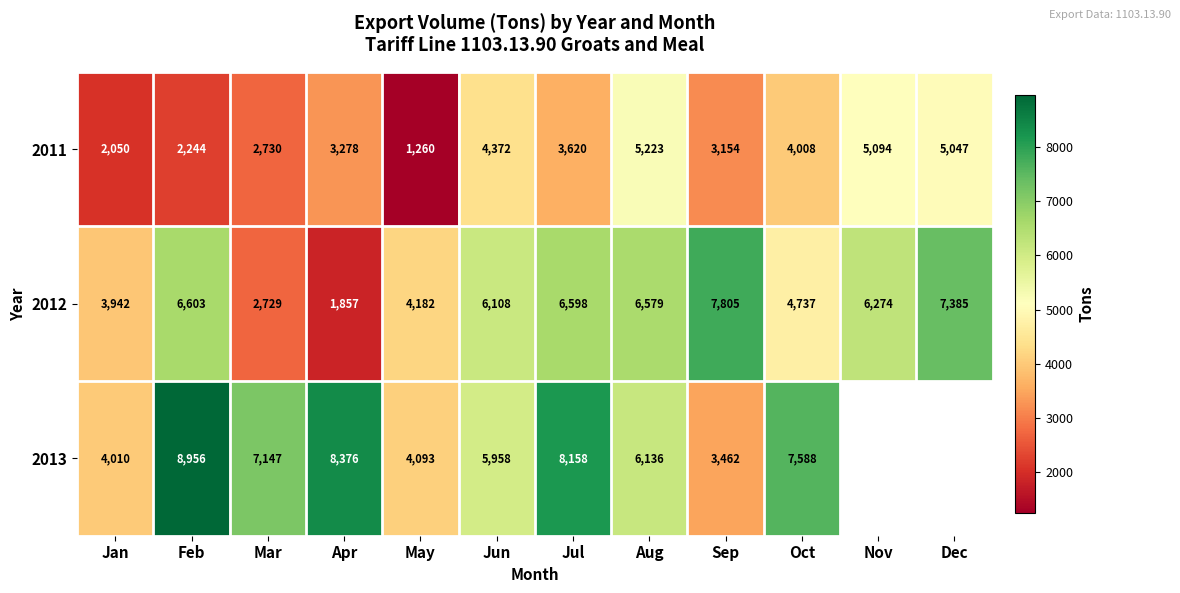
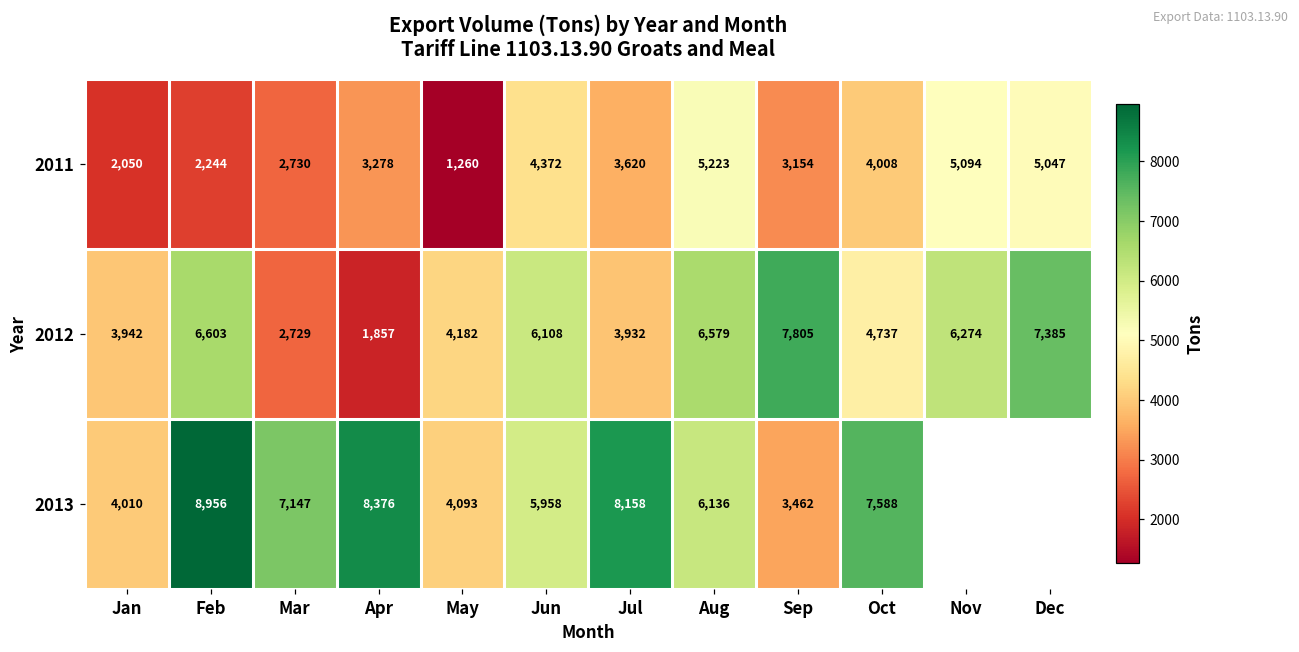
  {
    "2011": {
      "Jan": "2,050",
      "Feb": "2,244",
      "Mar": "2,730",
      "Apr": "3,278",
      "May": "1,260",
      "Jun": "4,372",
      "Jul": "3,620",
      "Aug": "5,223",
      "Sep": "3,154",
      "Oct": "4,008",
      "Nov": "5,094",
      "Dec": "5,047"
    },
    "2012": {
      "Jan": "3,942",
      "Feb": "6,603",
      "Mar": "2,729",
      "Apr": "1,857",
      "May": "4,182",
      "Jun": "6,108",
-     "Jul": "6,598",
+     "Jul": "3,932",
      "Aug": "6,579",
      "Sep": "7,805",
      "Oct": "4,737",
      "Nov": "6,274",
      "Dec": "7,385"
    },
    "2013": {
      "Jan": "4,010",
      "Feb": "8,956",
      "Mar": "7,147",
      "Apr": "8,376",
      "May": "4,093",
      "Jun": "5,958",
      "Jul": "8,158",
      "Aug": "6,136",
      "Sep": "3,462",
      "Oct": "7,588"
    }
  }
